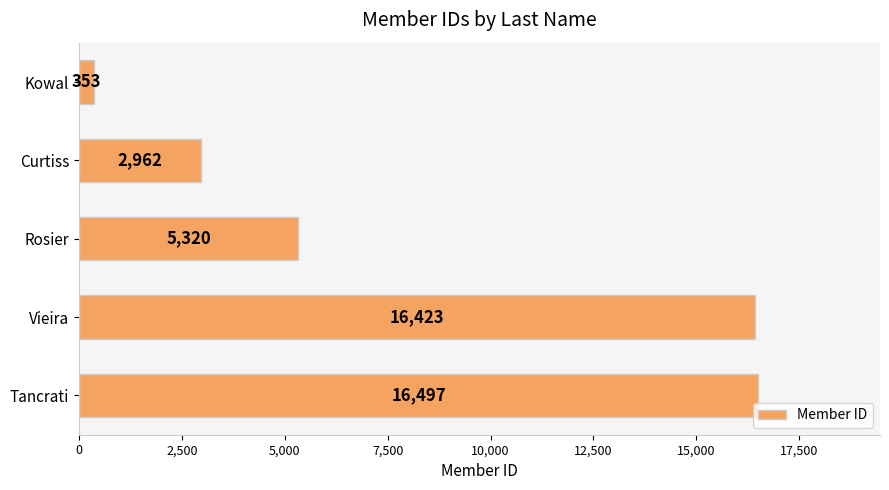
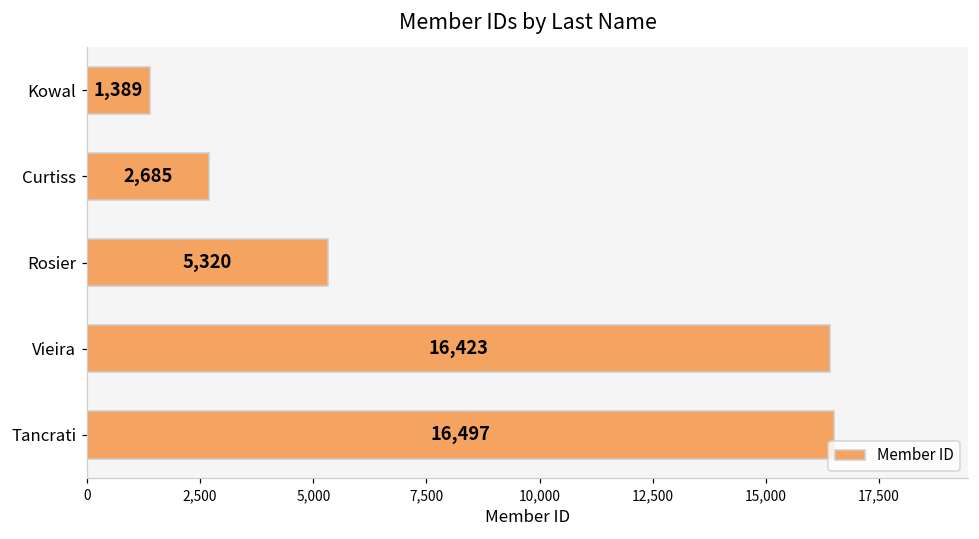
  {
-   "Kowal": "353",
-   "Curtiss": "2,962",
+   "Kowal": "1,389",
+   "Curtiss": "2,685",
    "Rosier": "5,320",
    "Vieira": "16,423",
    "Tancrati": "16,497"
  }
